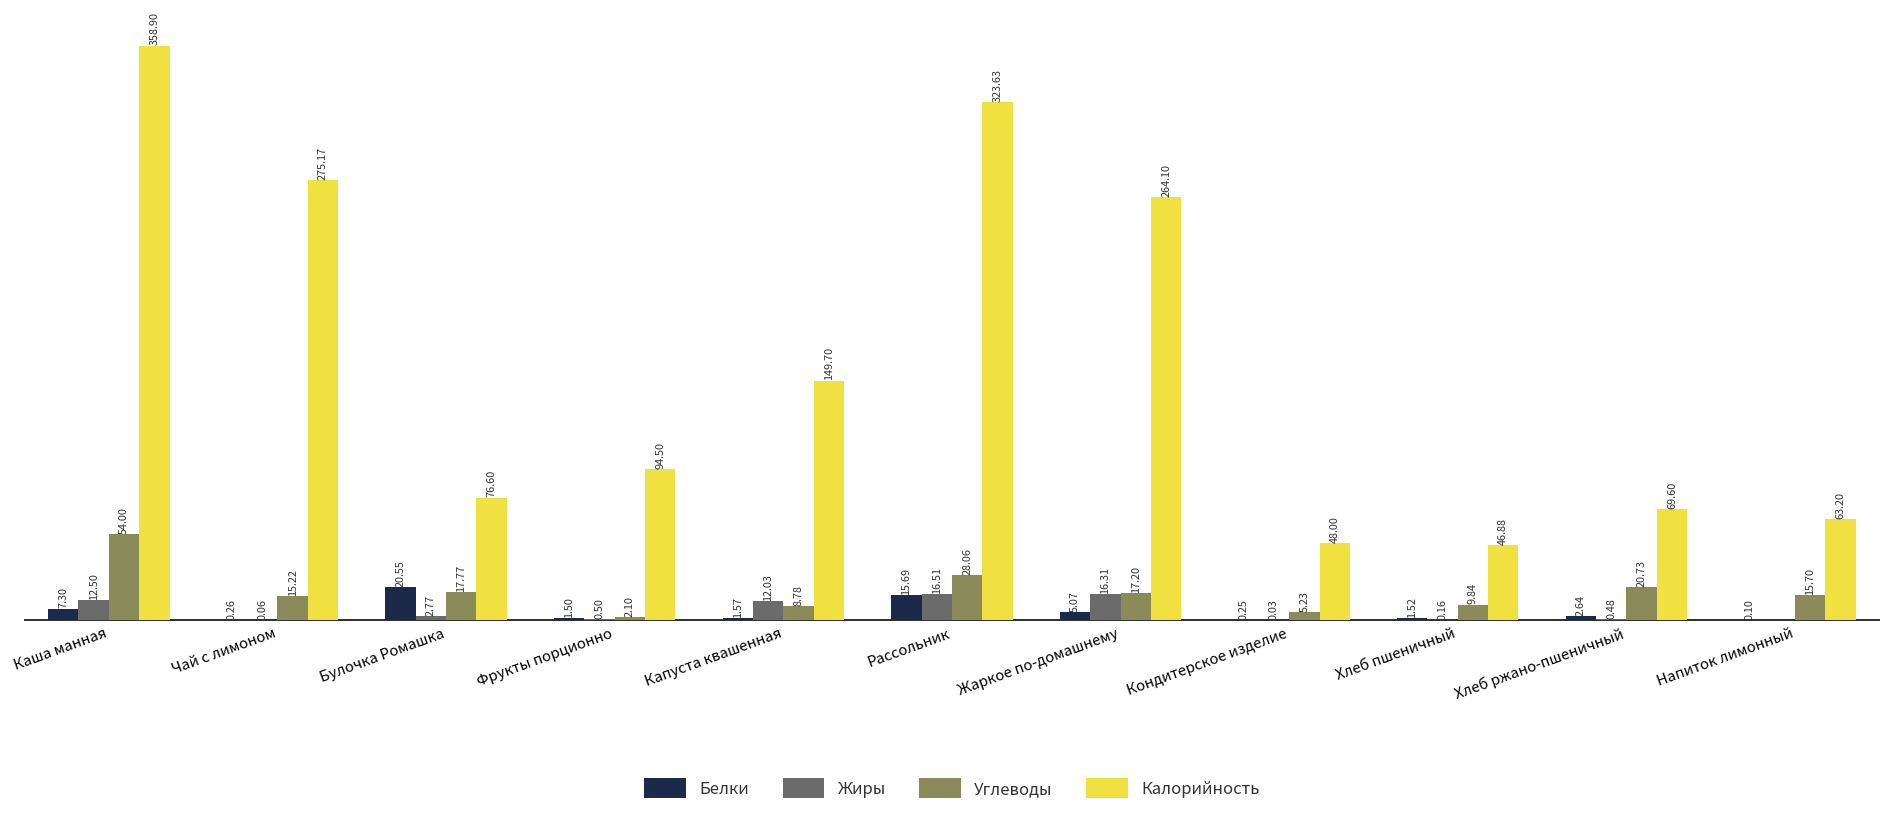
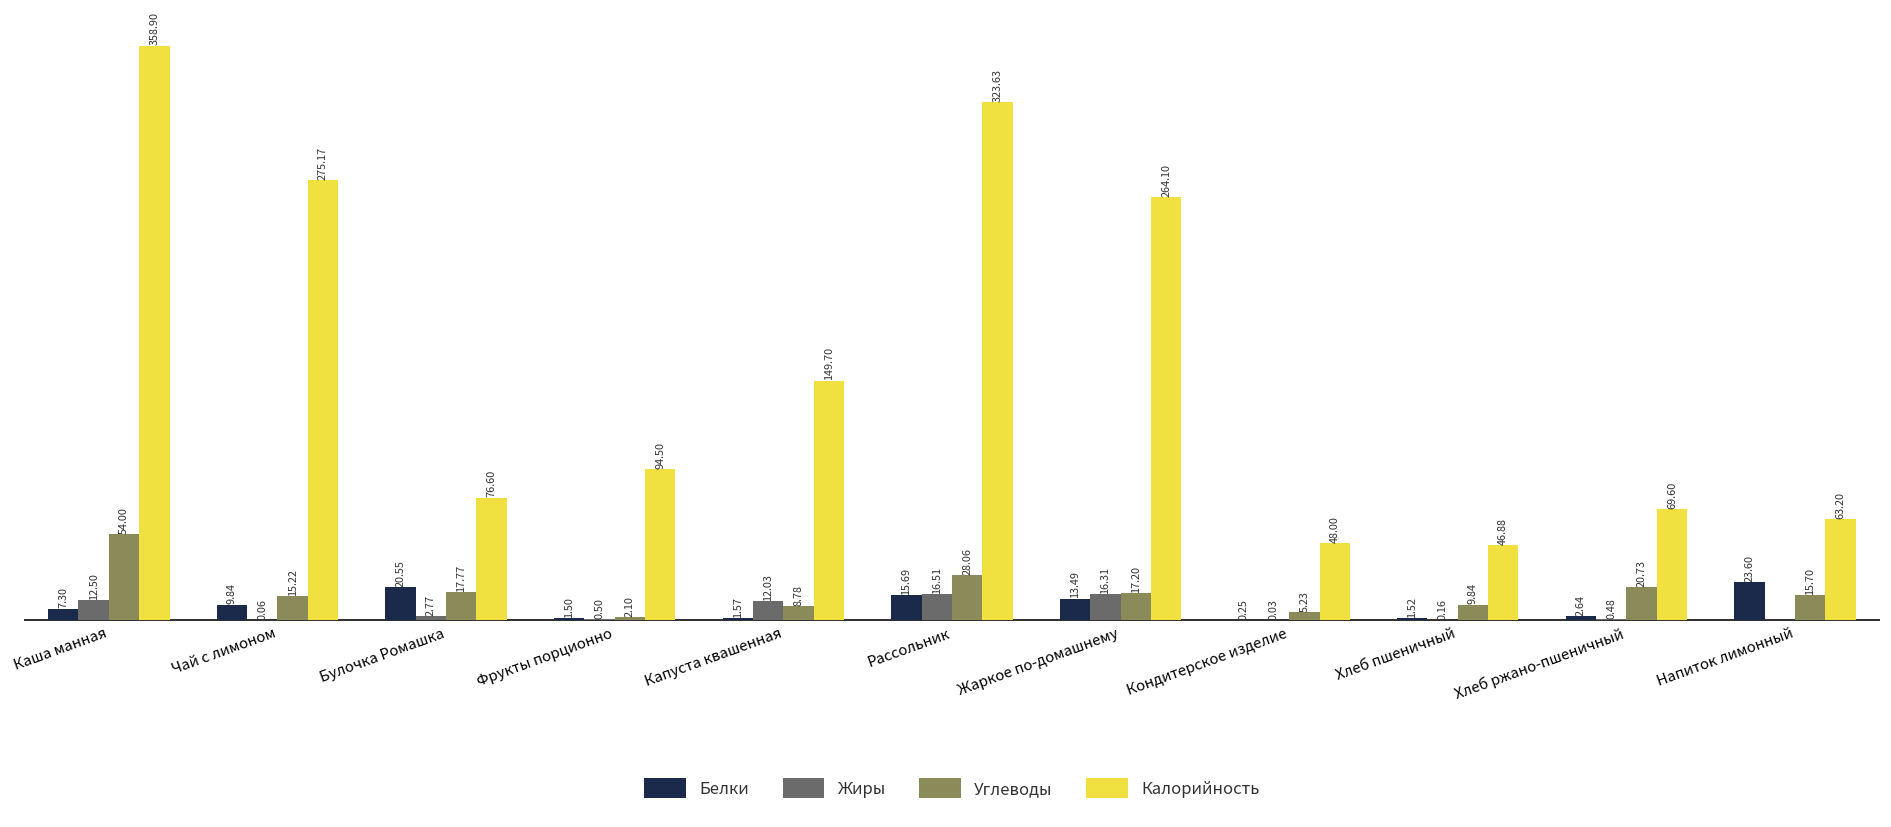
  {
    "Белки": {
      "Каша манная": 7.30,
-     "Чай с лимоном": 0.26,
+     "Чай с лимоном": 9.84,
      "Булочка Ромашка": 20.55,
      "Фрукты порционно": 1.50,
      "Капуста квашенная": 1.57,
      "Рассольник": 15.69,
-     "Жаркое по-домашнему": 5.07,
+     "Жаркое по-домашнему": 13.49,
      "Кондитерское изделие": 0.25,
      "Хлеб пшеничный": 1.52,
      "Хлеб ржано-пшеничный": 2.64,
-     "Напиток лимонный": 0.10
+     "Напиток лимонный": 23.60
    },
    "Калорийность": {
      "Каша манная": 358.90,
      "Чай с лимоном": 275.17,
      "Булочка Ромашка": 76.60,
      "Фрукты порционно": 94.50,
      "Капуста квашенная": 149.70,
      "Рассольник": 323.63,
      "Жаркое по-домашнему": 264.10,
      "Кондитерское изделие": 48.00,
      "Хлеб пшеничный": 46.88,
      "Хлеб ржано-пшеничный": 69.60,
      "Напиток лимонный": 63.20
    }
  }
